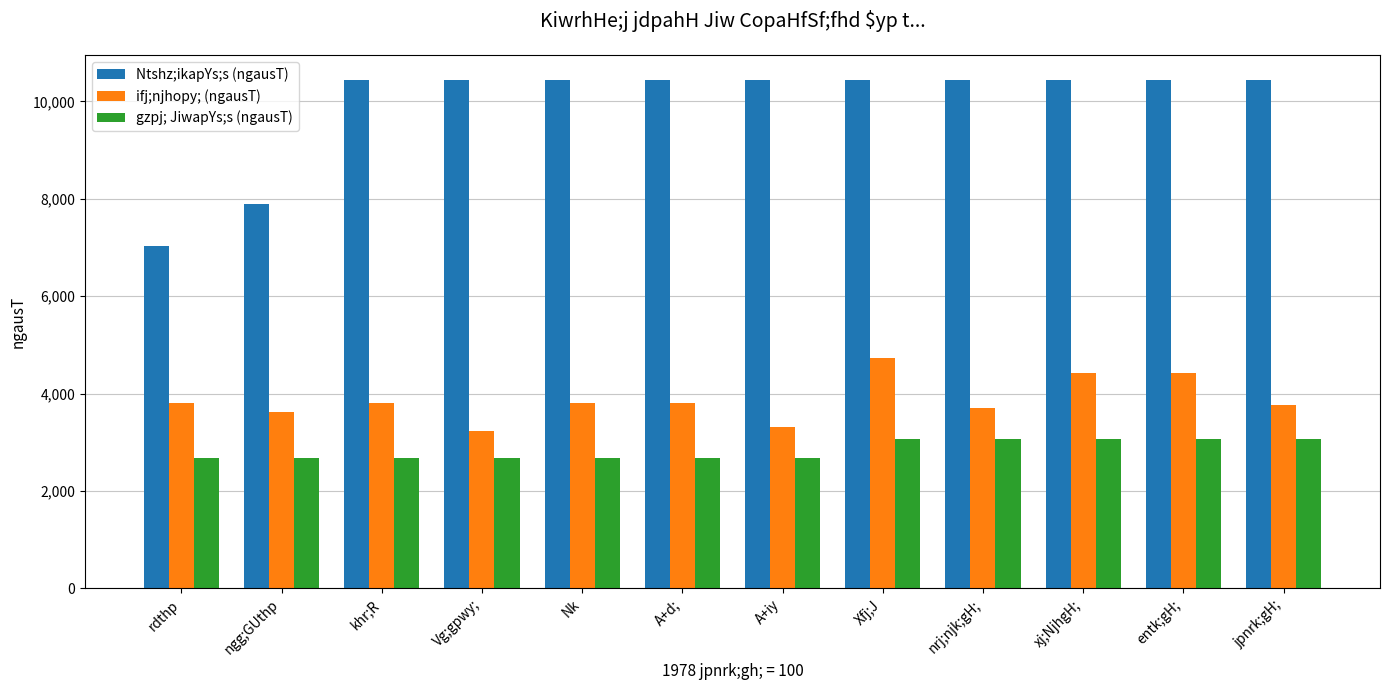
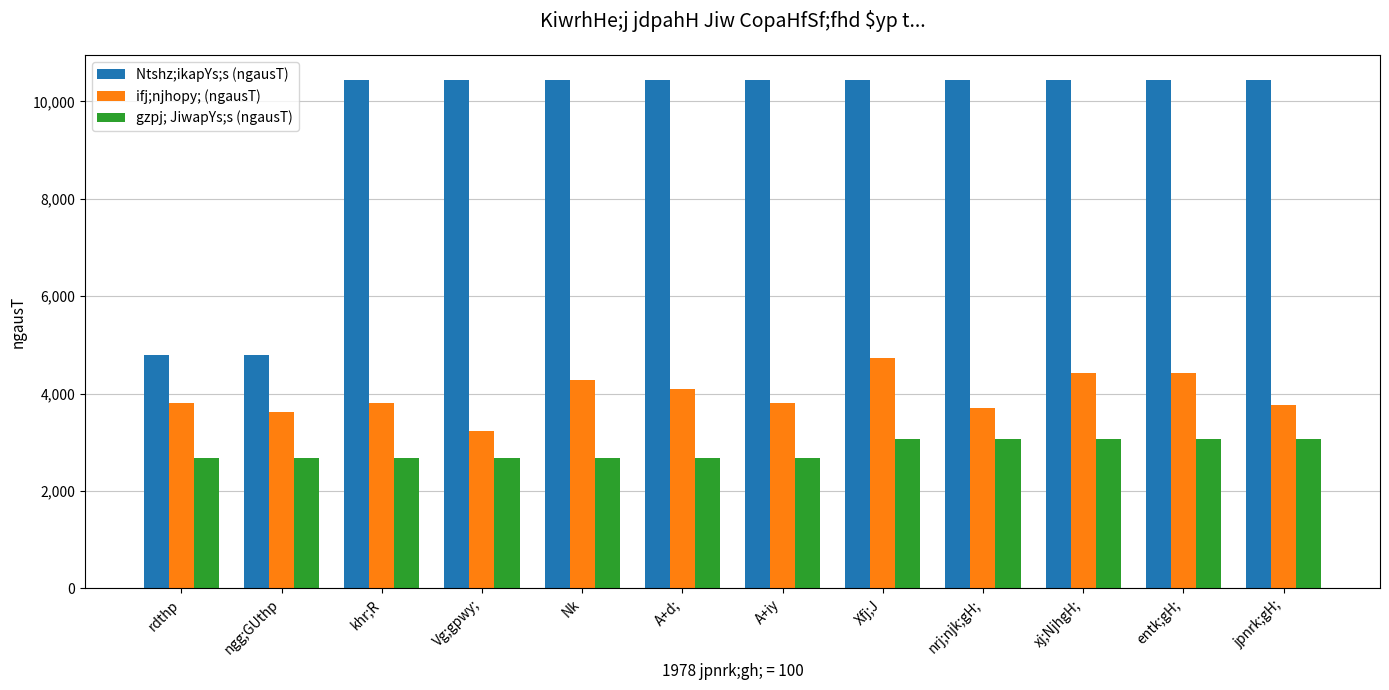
  {
    "Ntshz;ikapYs;s (ngausT)": {
-     "rdthp": "7,000",
-     "ngg;GUthp": "7,900",
+     "rdthp": "4,800",
+     "ngg;GUthp": "4,800",
      "khr;R": "10,400",
      "Vg;gpwy;": "10,400",
      "Nk": "10,400",
      "A+d;": "10,400",
      "A+iy": "10,400",
      "Xfj;J": "10,400",
      "nrj;njk;gH;": "10,400",
      "xj;NjhgH;": "10,400",
      "entk;gH;": "10,400",
      "jpnrk;gH;": "10,400"
    },
    "ifj;njhopy; (ngausT)": {
      "rdthp": "3,800",
      "ngg;GUthp": "3,600",
      "khr;R": "3,800",
      "Vg;gpwy;": "3,200",
-     "Nk": "3,800",
-     "A+d;": "3,800",
-     "A+iy": "3,300",
+     "Nk": "4,300",
+     "A+d;": "4,100",
+     "A+iy": "3,800",
      "Xfj;J": "4,700",
      "nrj;njk;gH;": "3,700",
      "xj;NjhgH;": "4,400",
      "entk;gH;": "4,400",
      "jpnrk;gH;": "3,800"
    },
    "gzpj; JiwapYs;s (ngausT)": {
      "rdthp": "2,700",
      "ngg;GUthp": "2,700",
      "khr;R": "2,700",
      "Vg;gpwy;": "2,700",
      "Nk": "2,700",
      "A+d;": "2,700",
      "A+iy": "2,700",
      "Xfj;J": "3,100",
      "nrj;njk;gH;": "3,100",
      "xj;NjhgH;": "3,100",
      "entk;gH;": "3,100",
      "jpnrk;gH;": "3,100"
    }
  }
